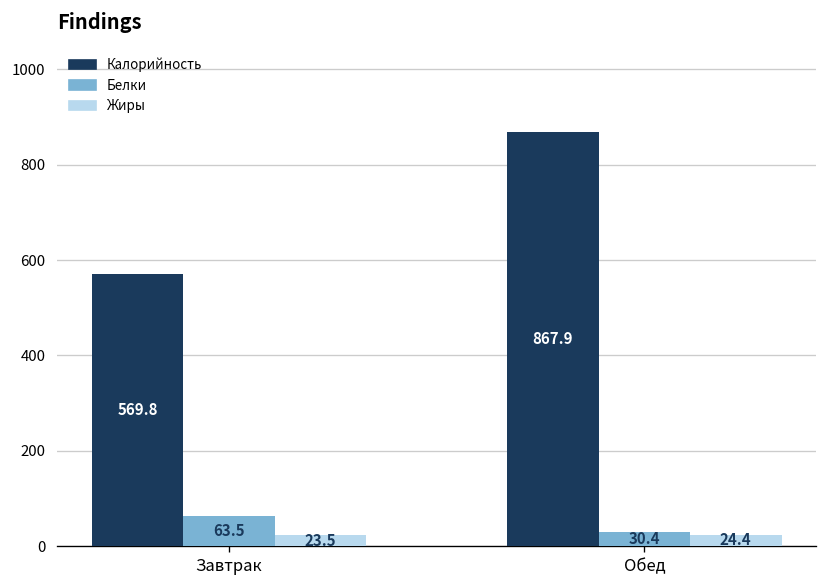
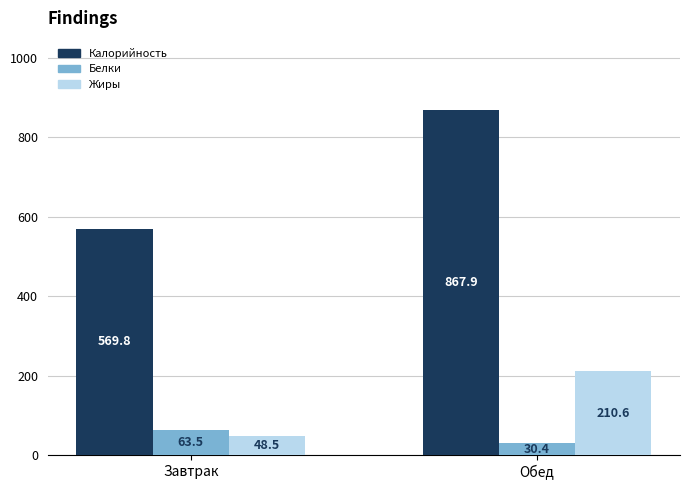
  {
    "Калорийность": {
      "Завтрак": 569.8,
      "Обед": 867.9
    },
    "Белки": {
      "Завтрак": 63.5,
      "Обед": 30.4
    },
    "Жиры": {
-     "Завтрак": 23.5,
-     "Обед": 24.4
+     "Завтрак": 48.5,
+     "Обед": 210.6
    }
  }
